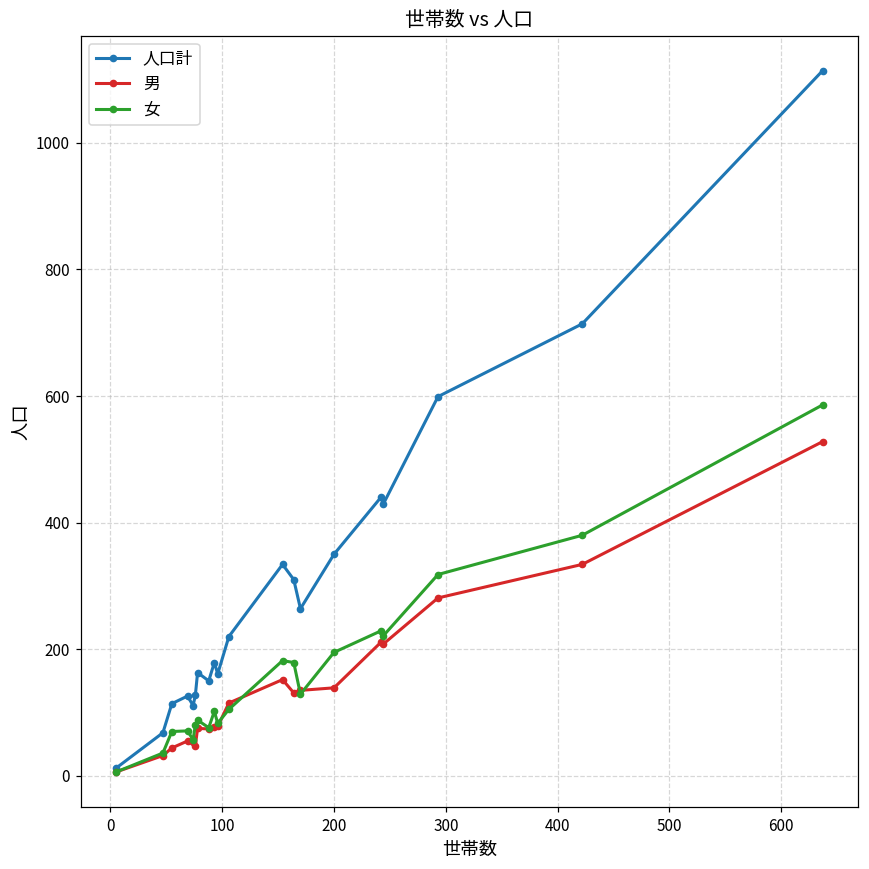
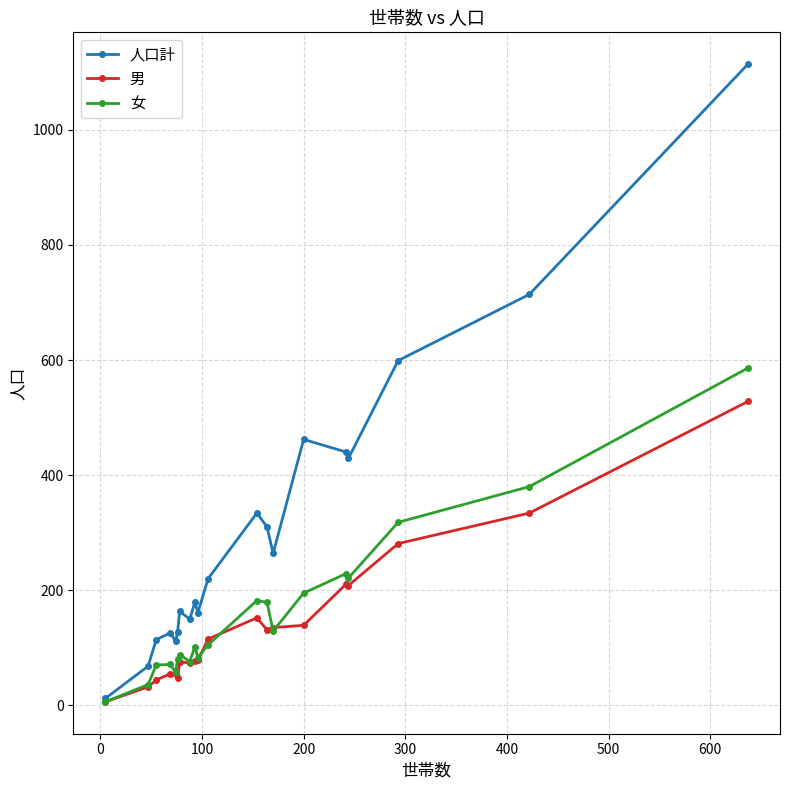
  {
    "人口計": {
-     "200": 350
+     "200": 460
    },
    "男": {
      "200": 140
    },
    "女": {
      "200": 200
    }
  }
